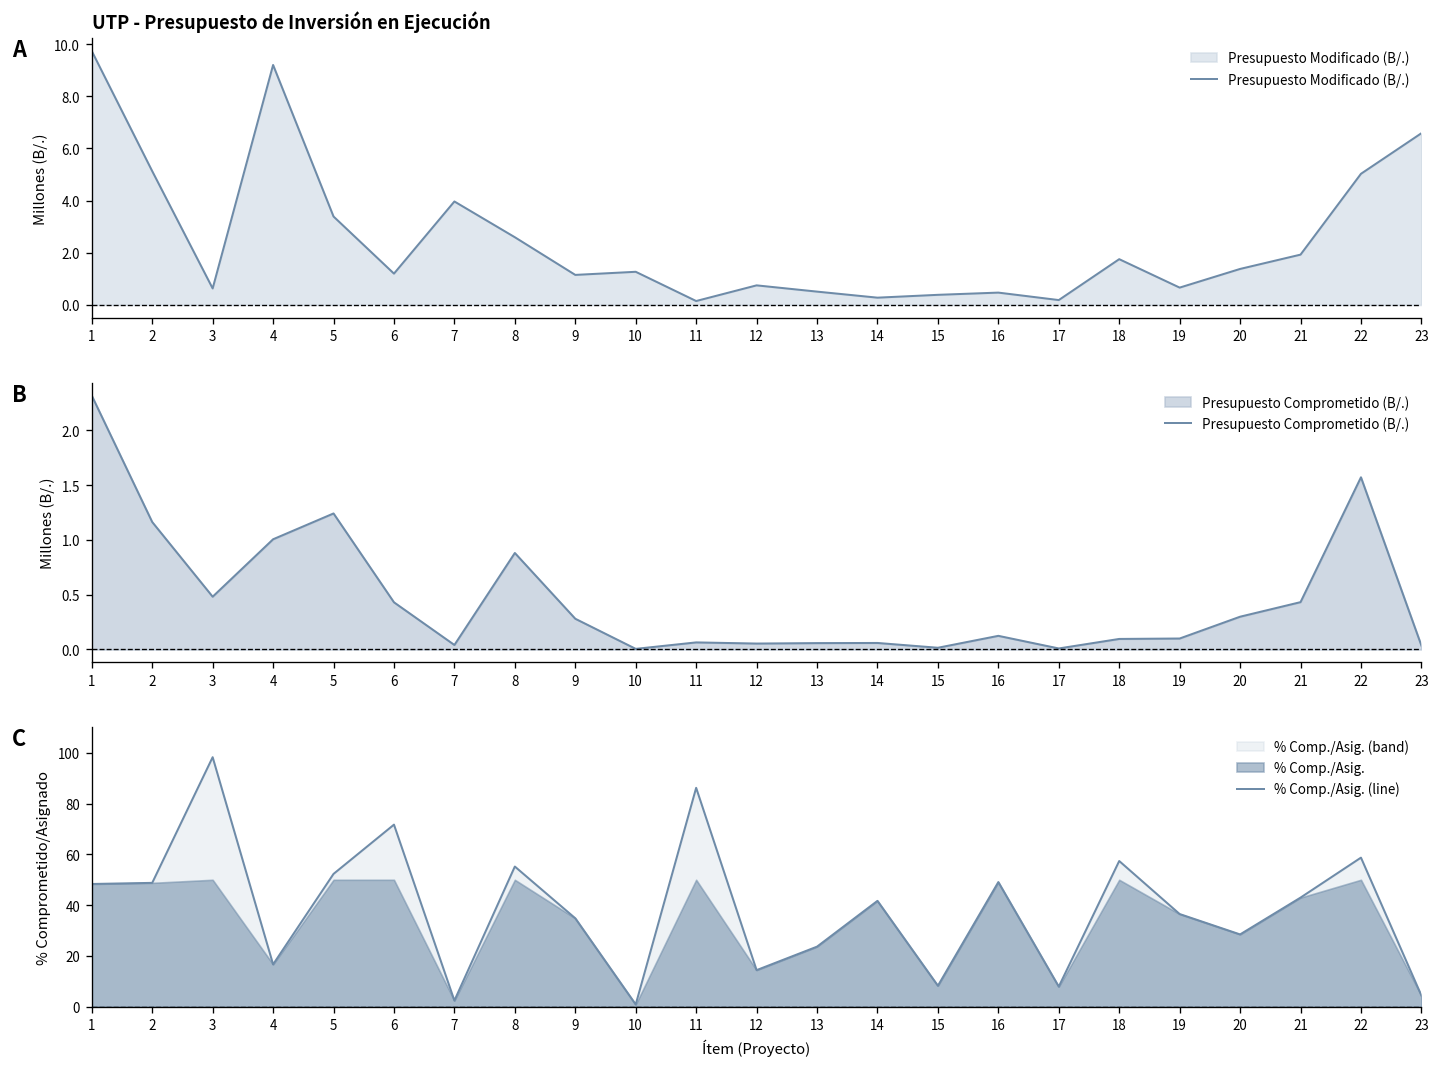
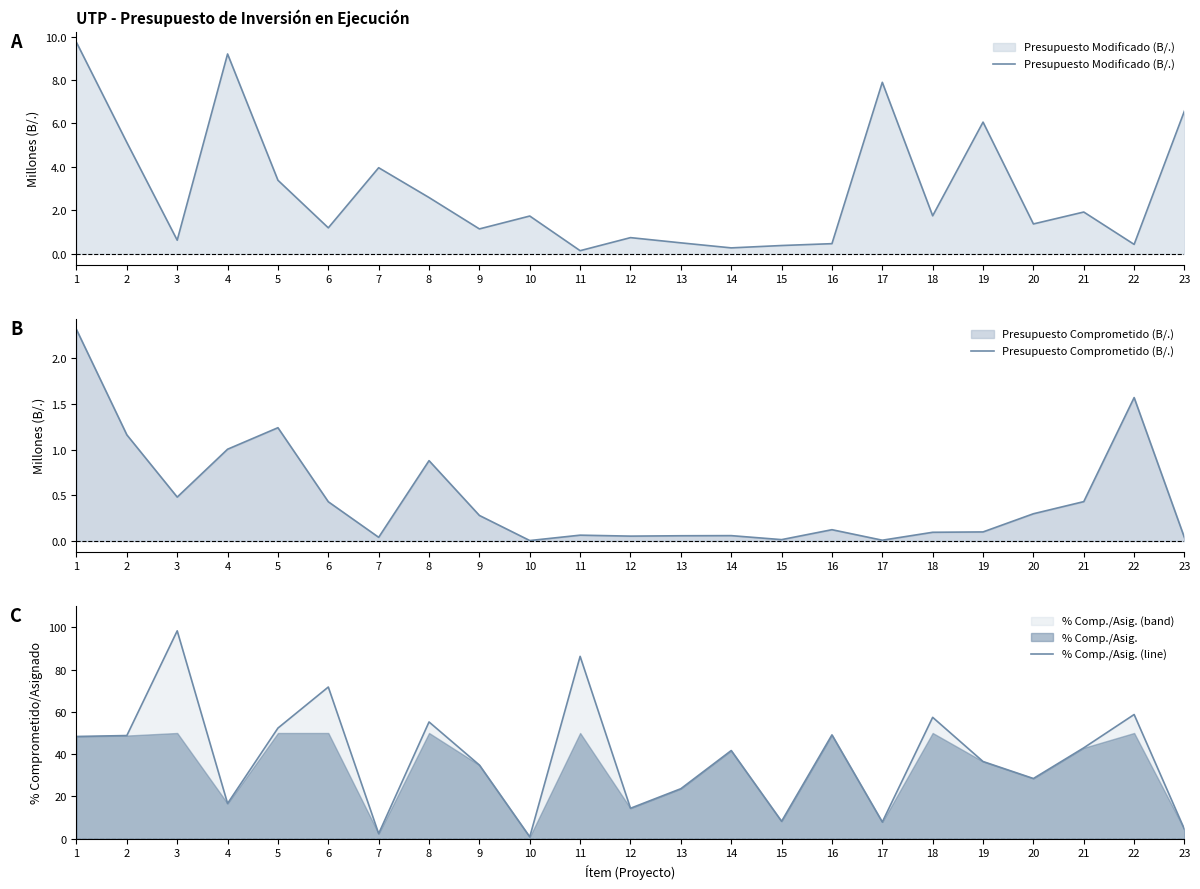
  {
    "UTP - Presupuesto de Inversión en Ejecución": {
      "1": 9.7,
      "2": 5.1,
      "3": 0.6,
      "4": 9.2,
      "5": 3.4,
      "6": 1.2,
      "7": 4.0,
      "8": 2.6,
      "9": 1.2,
-     "10": 1.3,
+     "10": 1.7,
      "11": 0.1,
      "12": 0.8,
      "13": 0.5,
      "14": 0.3,
      "15": 0.4,
      "16": 0.5,
-     "17": 0.2,
+     "17": 7.9,
      "18": 1.8,
-     "19": 0.7,
+     "19": 6.1,
      "20": 1.4,
      "21": 1.9,
-     "22": 5.0,
+     "22": 0.4,
      "23": 6.6
    }
  }
